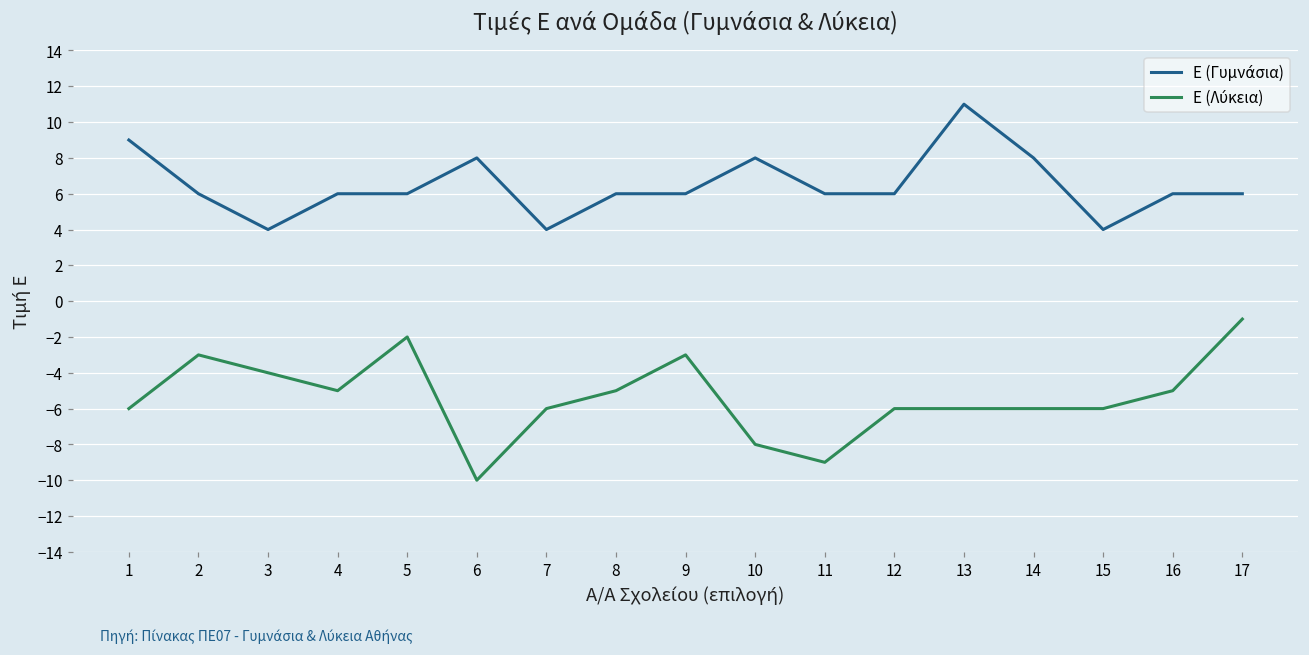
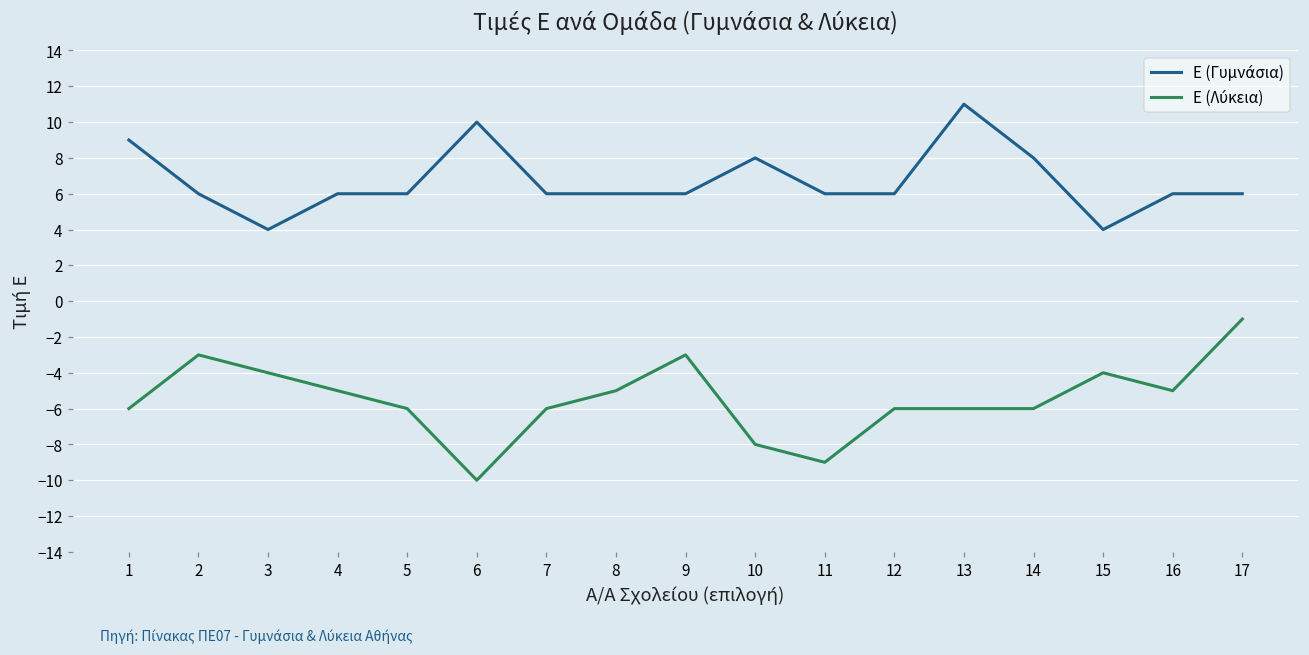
  {
    "Ε (Γυμνάσια)": {
      "1": 9,
      "2": 6,
      "3": 4,
      "4": 6,
      "5": 6,
-     "6": 8,
-     "7": 4,
+     "6": 10,
+     "7": 6,
      "8": 6,
      "9": 6,
      "10": 8,
      "11": 6,
      "12": 6,
      "13": 11,
      "14": 8,
      "15": 4,
      "16": 6,
      "17": 6
    },
    "Ε (Λύκεια)": {
      "1": -6,
      "2": -3,
      "3": -4,
      "4": -5,
-     "5": -2,
+     "5": -6,
      "6": -10,
      "7": -6,
      "8": -5,
      "9": -3,
      "10": -8,
      "11": -9,
      "12": -6,
      "13": -6,
      "14": -6,
-     "15": -6,
+     "15": -4,
      "16": -5,
      "17": -1
    }
  }
